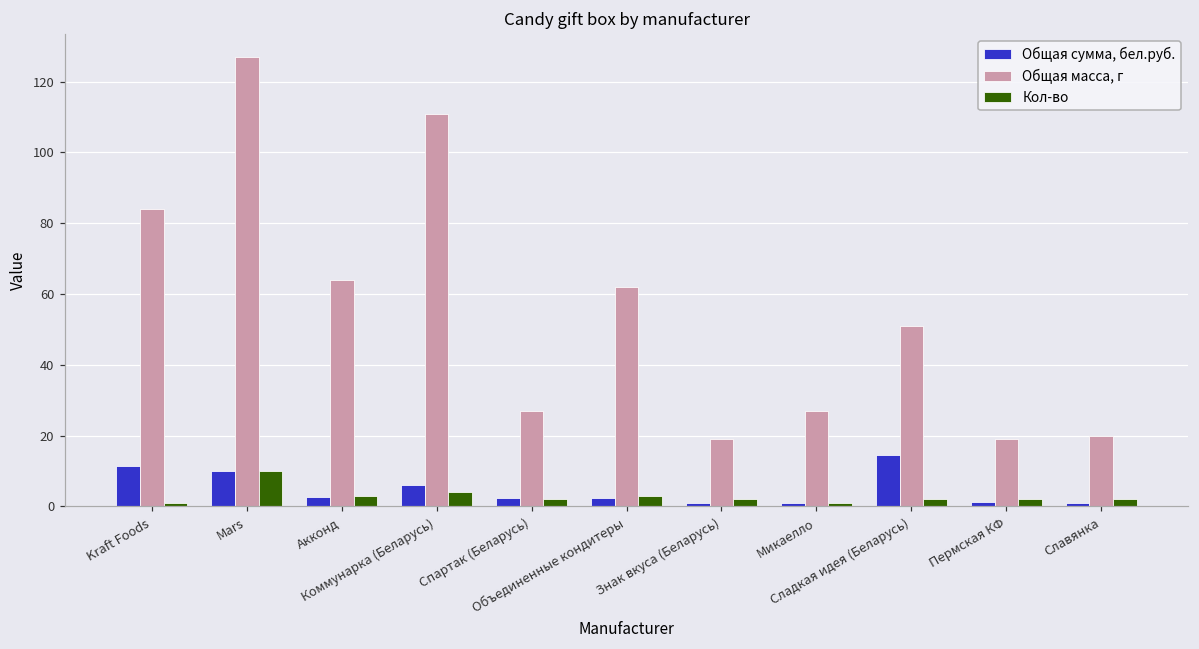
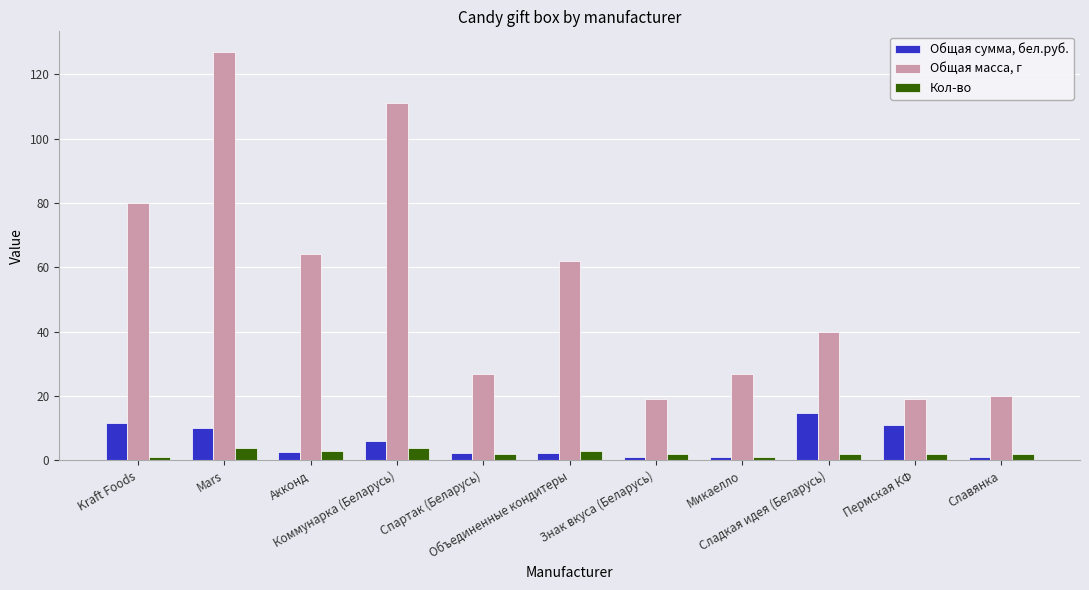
  {
    "Общая сумма, бел.руб.": {
      "Kraft Foods": 12,
      "Mars": 10,
      "Акконд": 3,
      "Коммунарка (Беларусь)": 6,
      "Спартак (Беларусь)": 2,
      "Объединенные кондитеры": 2,
      "Знак вкуса (Беларусь)": 1,
      "Микаелло": 1,
      "Сладкая идея (Беларусь)": 15,
-     "Пермская КФ": 1,
+     "Пермская КФ": 11,
      "Славянка": 1
    },
    "Общая масса, г": {
-     "Kraft Foods": 84,
+     "Kraft Foods": 80,
      "Mars": 127,
      "Акконд": 64,
      "Коммунарка (Беларусь)": 111,
      "Спартак (Беларусь)": 27,
      "Объединенные кондитеры": 62,
      "Знак вкуса (Беларусь)": 19,
      "Микаелло": 27,
-     "Сладкая идея (Беларусь)": 51,
+     "Сладкая идея (Беларусь)": 40,
      "Пермская КФ": 19,
      "Славянка": 20
    },
    "Кол-во": {
      "Kraft Foods": 1,
-     "Mars": 10,
+     "Mars": 4,
      "Акконд": 3,
      "Коммунарка (Беларусь)": 4,
      "Спартак (Беларусь)": 2,
      "Объединенные кондитеры": 3,
      "Знак вкуса (Беларусь)": 2,
      "Микаелло": 1,
      "Сладкая идея (Беларусь)": 2,
      "Пермская КФ": 2,
      "Славянка": 2
    }
  }
